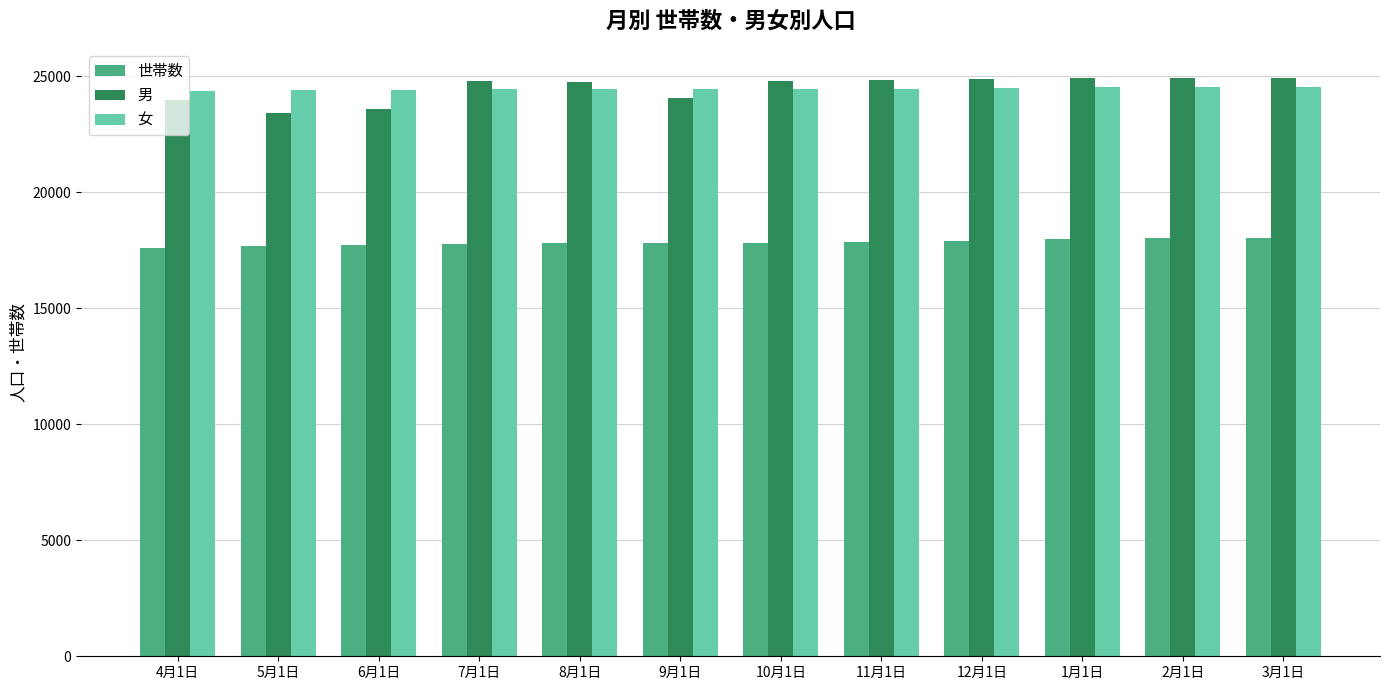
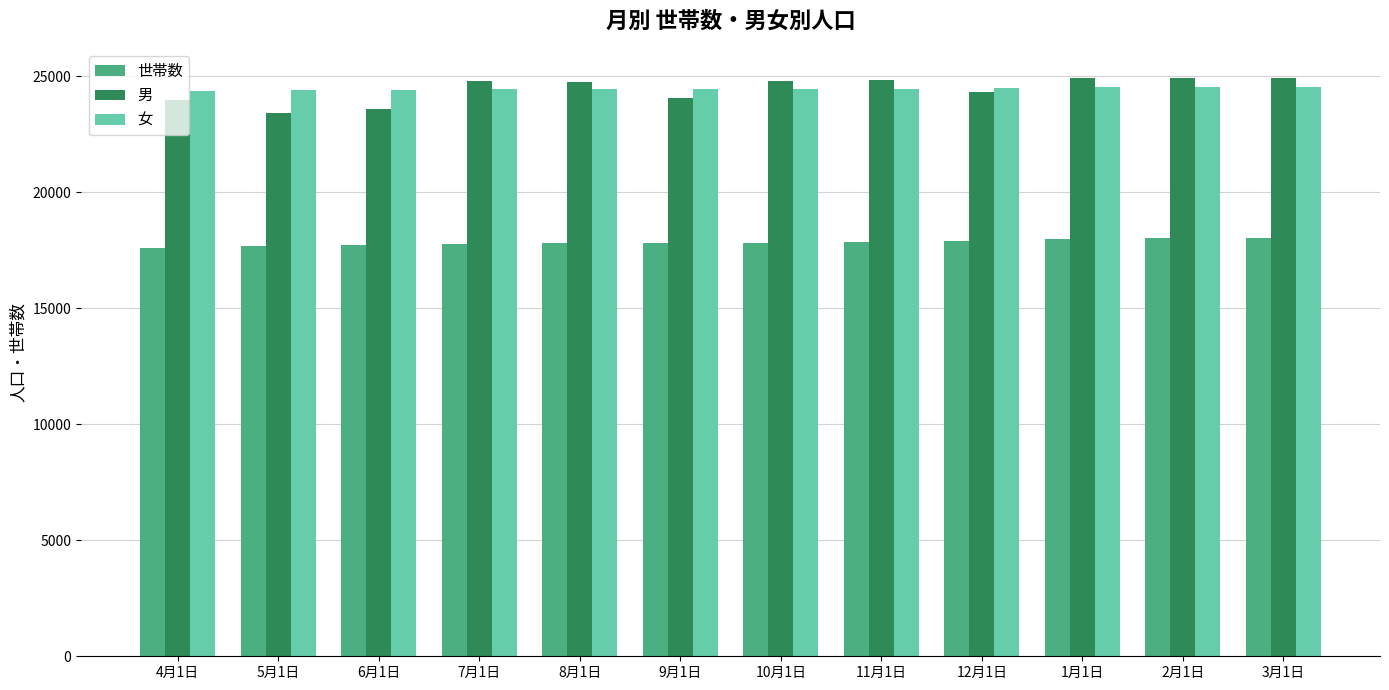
  {
    "男": {
      "5月1日": 23400,
      "6月1日": 23600,
      "7月1日": 24800,
      "8月1日": 24800,
      "9月1日": 24100,
      "10月1日": 24800,
      "11月1日": 24800,
-     "12月1日": 24900,
+     "12月1日": 24300,
      "1月1日": 24900,
      "2月1日": 24900,
      "3月1日": 24900
    }
  }
